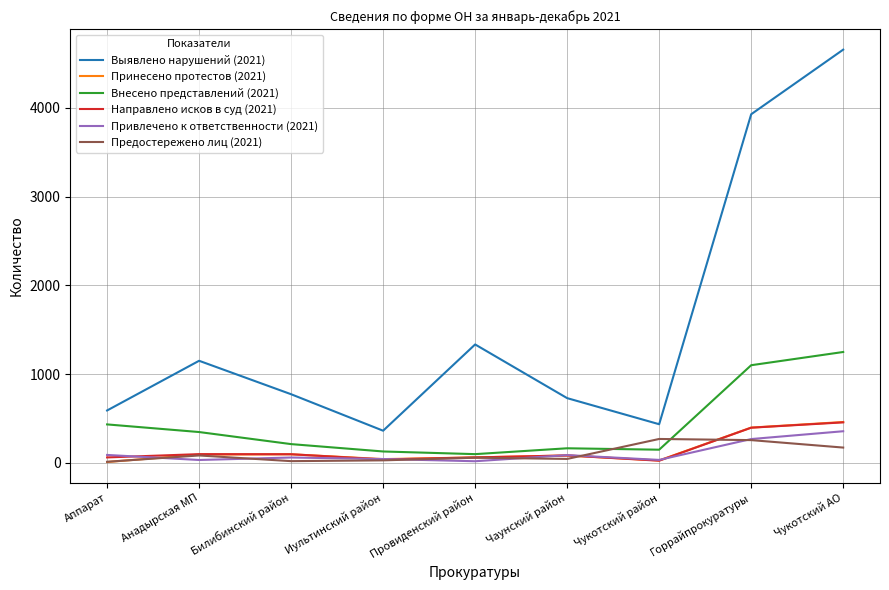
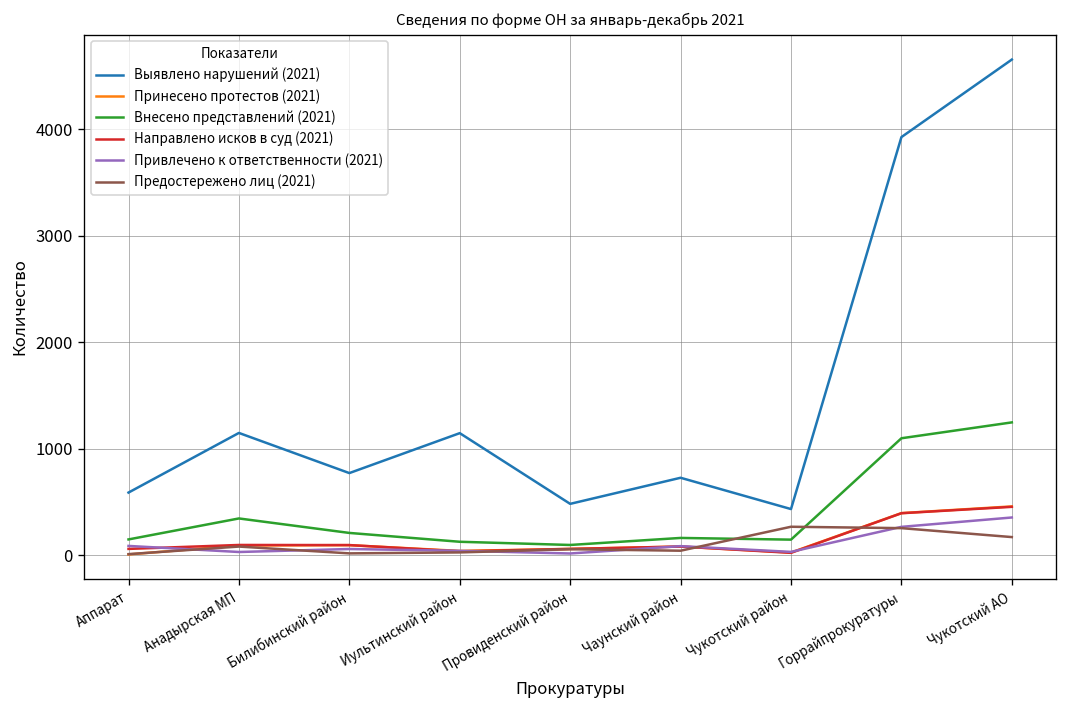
  {
    "Выявлено нарушений (2021)": {
      "Аппарат": 600,
      "Анадырская МП": 1100,
      "Билибинский район": 800,
-     "Иультинский район": 400,
-     "Провиденский район": 1300,
+     "Иультинский район": 1100,
+     "Провиденский район": 500,
      "Чаунский район": 700,
      "Чукотский район": 400,
      "Горрайпрокуратуры": 3900,
      "Чукотский АО": 4700
    },
    "Внесено представлений (2021)": {
-     "Аппарат": 400,
+     "Аппарат": 100,
      "Анадырская МП": 300,
      "Билибинский район": 200,
      "Иультинский район": 100,
      "Провиденский район": 100,
      "Чаунский район": 200,
      "Чукотский район": 100,
      "Горрайпрокуратуры": 1100,
      "Чукотский АО": 1200
    },
    "Привлечено к ответственности (2021)": {
      "Анадырская МП": 0,
      "Билибинский район": 100,
      "Провиденский район": 0,
      "Чукотский АО": 400
    },
    "Предостережено лиц (2021)": {
      "Билибинский район": 0,
      "Чаунский район": 0,
      "Чукотский район": 300,
      "Чукотский АО": 200
    }
  }
